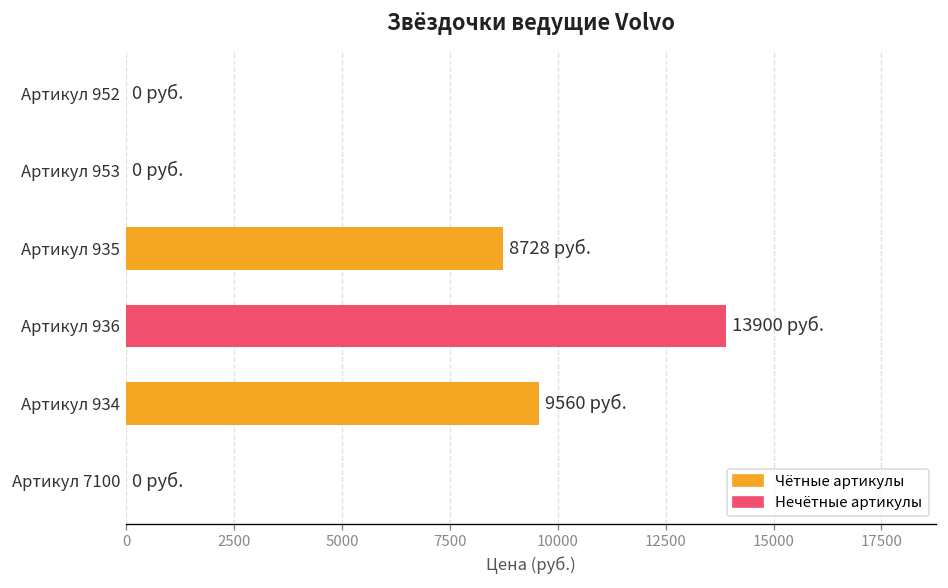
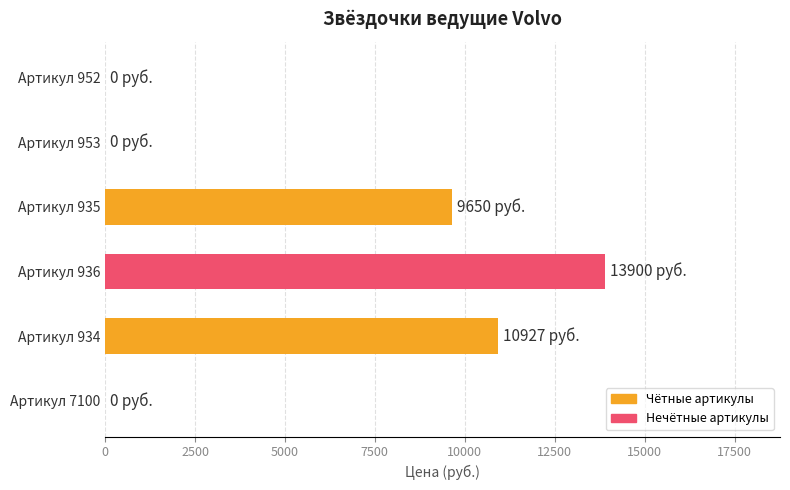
  {
    "Артикул 952": 0,
    "Артикул 953": 0,
-   "Артикул 935": 8728,
+   "Артикул 935": 9650,
    "Артикул 936": 13900,
-   "Артикул 934": 9560,
+   "Артикул 934": 10927,
    "Артикул 7100": 0
  }
